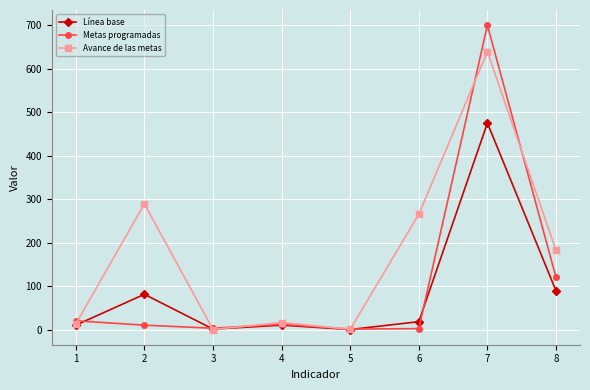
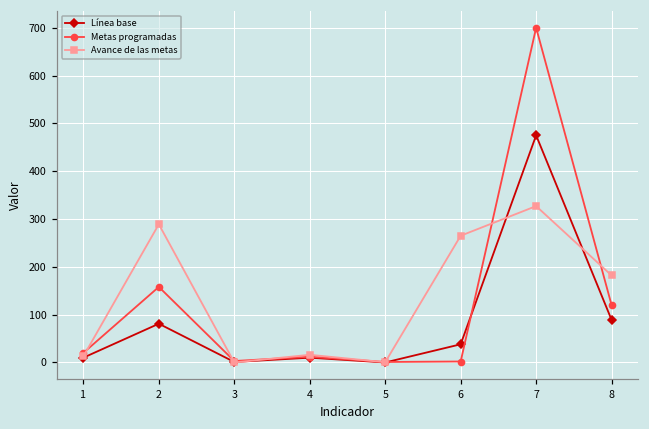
  {
    "Línea base": {
      "2": 80,
-     "6": 20,
+     "6": 40,
      "7": 480,
      "8": 90
    },
    "Metas programadas": {
      "1": 20,
-     "2": 10,
+     "2": 160,
      "6": 0,
      "7": 700,
      "8": 120
    },
    "Avance de las metas": {
      "2": 290,
      "6": 270,
-     "7": 640,
+     "7": 330,
      "8": 180
    }
  }
